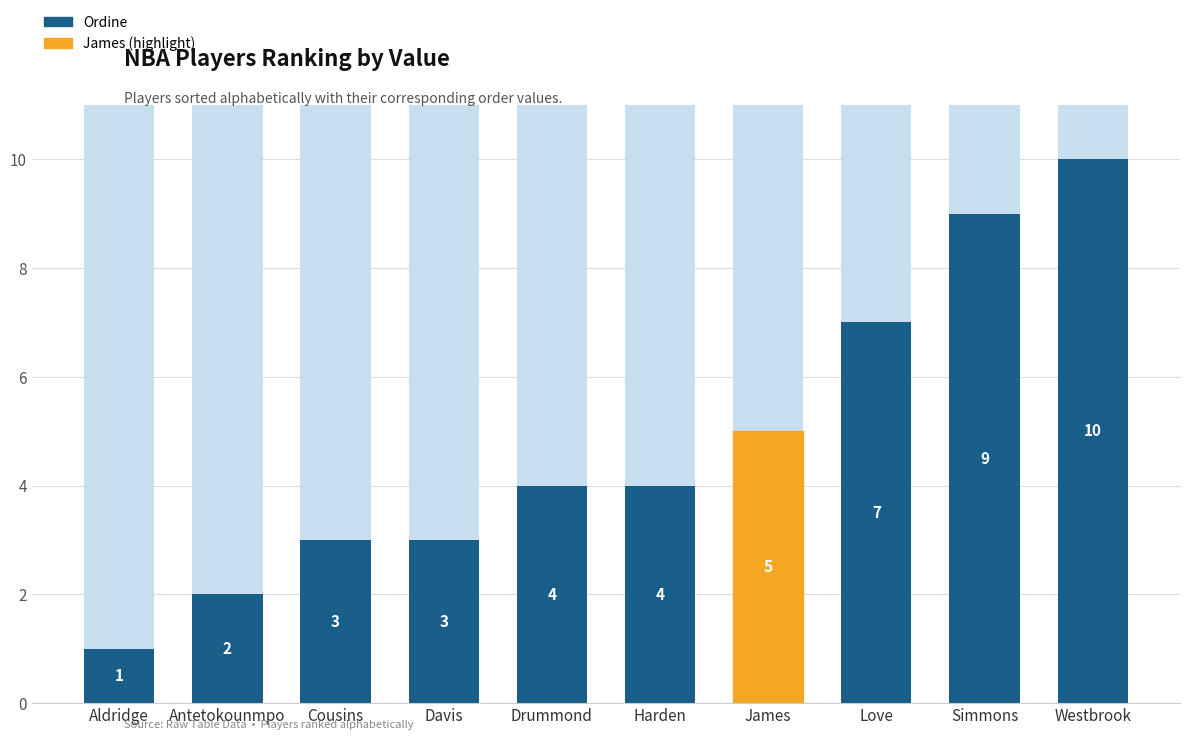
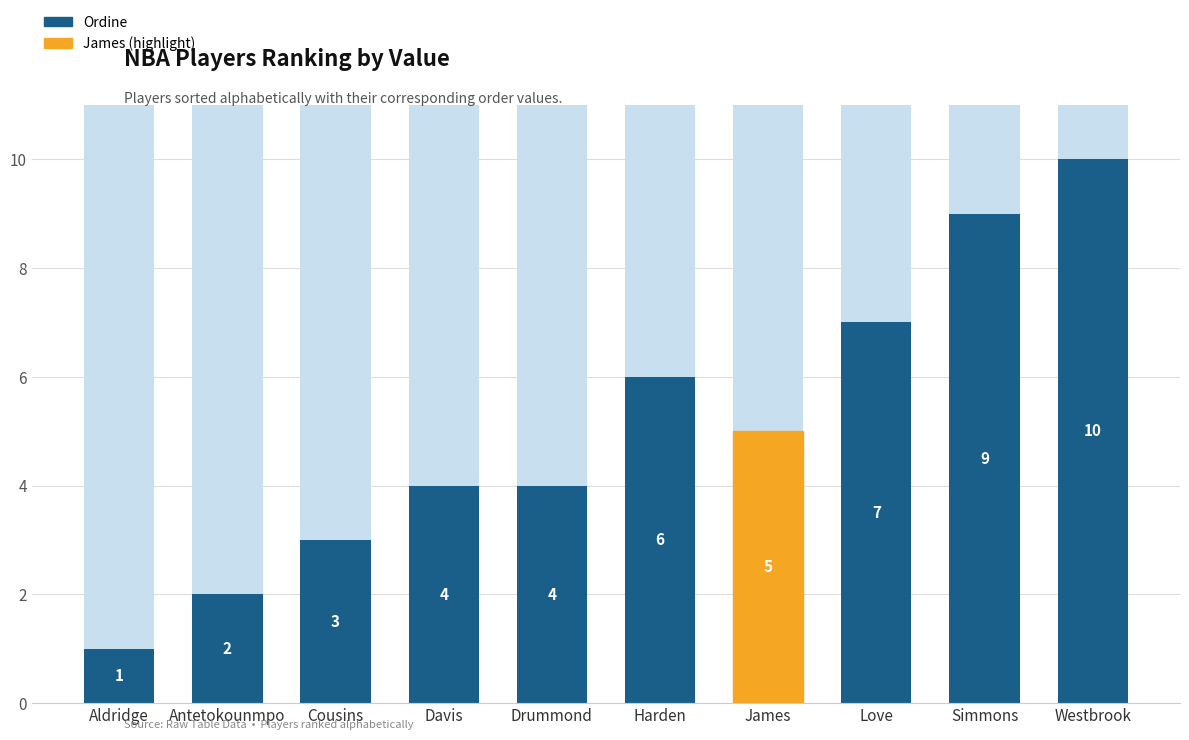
  {
    "Ordine": {
-     "Davis": 3,
-     "Harden": 4
+     "Davis": 4,
+     "Harden": 6
    }
  }
